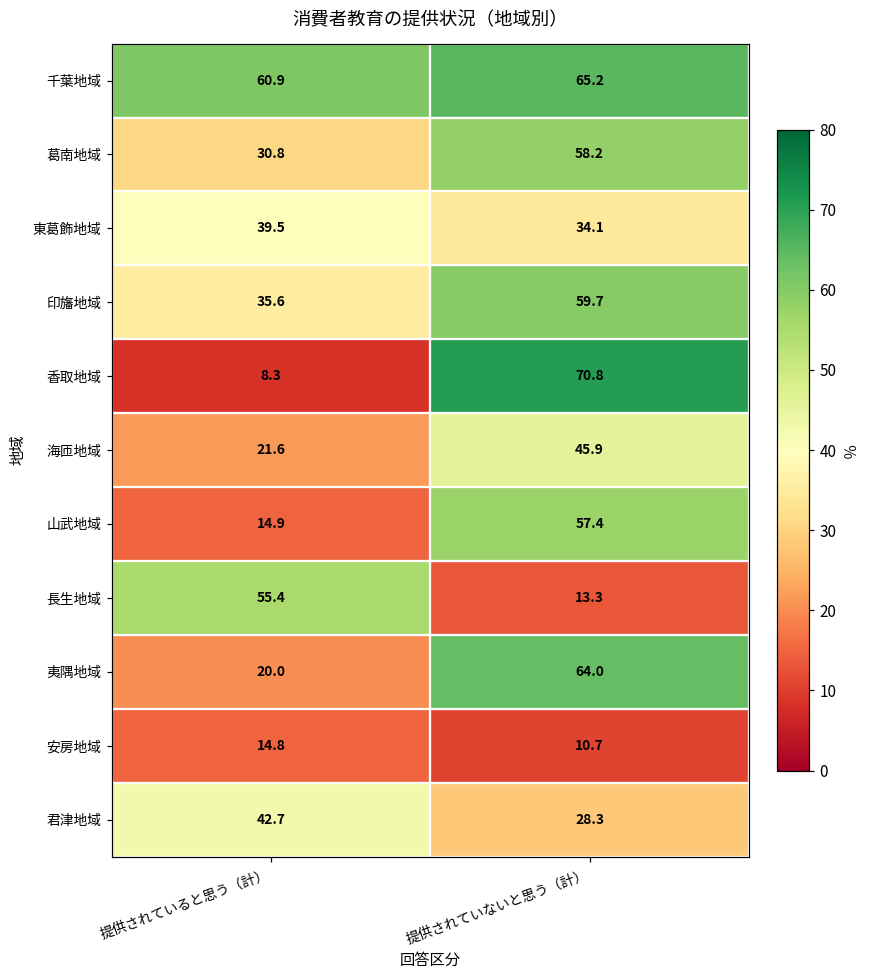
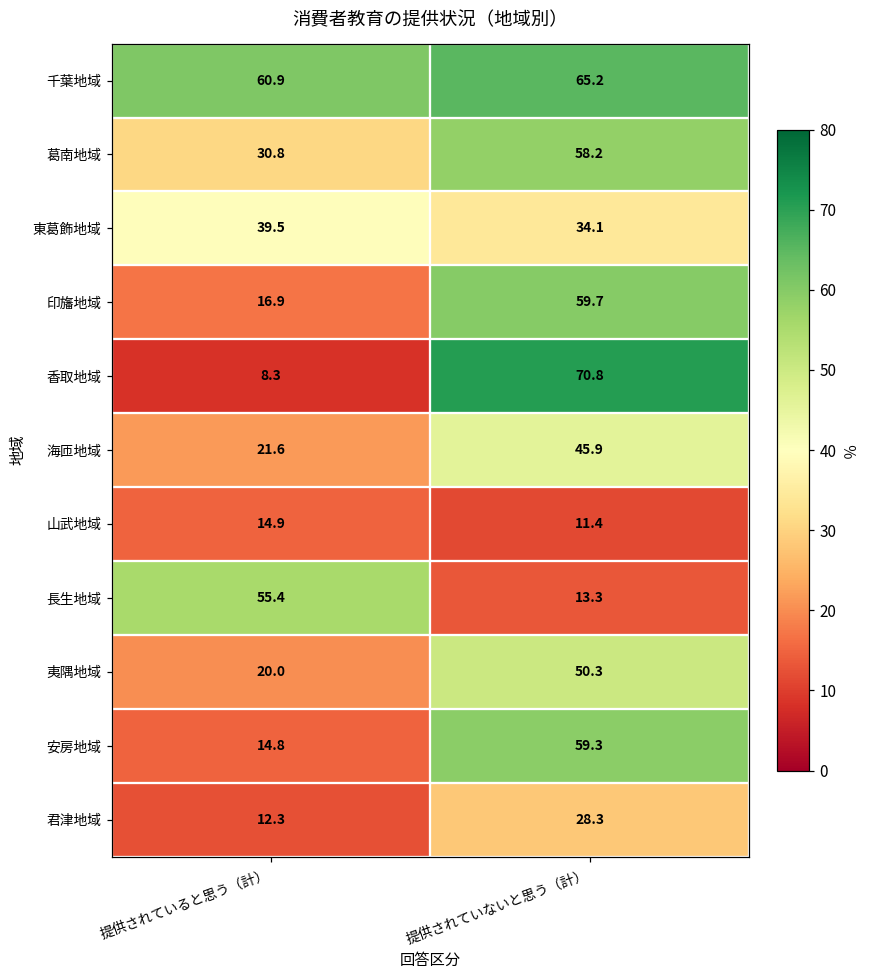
  {
    "千葉地域": {
      "提供されていると思う（計）": 60.9,
      "提供されていないと思う（計）": 65.2
    },
    "葛南地域": {
      "提供されていると思う（計）": 30.8,
      "提供されていないと思う（計）": 58.2
    },
    "東葛飾地域": {
      "提供されていると思う（計）": 39.5,
      "提供されていないと思う（計）": 34.1
    },
    "印旛地域": {
-     "提供されていると思う（計）": 35.6,
+     "提供されていると思う（計）": 16.9,
      "提供されていないと思う（計）": 59.7
    },
    "香取地域": {
      "提供されていると思う（計）": 8.3,
      "提供されていないと思う（計）": 70.8
    },
    "海匝地域": {
      "提供されていると思う（計）": 21.6,
      "提供されていないと思う（計）": 45.9
    },
    "山武地域": {
      "提供されていると思う（計）": 14.9,
-     "提供されていないと思う（計）": 57.4
+     "提供されていないと思う（計）": 11.4
    },
    "長生地域": {
      "提供されていると思う（計）": 55.4,
      "提供されていないと思う（計）": 13.3
    },
    "夷隅地域": {
      "提供されていると思う（計）": 20.0,
-     "提供されていないと思う（計）": 64.0
+     "提供されていないと思う（計）": 50.3
    },
    "安房地域": {
      "提供されていると思う（計）": 14.8,
-     "提供されていないと思う（計）": 10.7
+     "提供されていないと思う（計）": 59.3
    },
    "君津地域": {
-     "提供されていると思う（計）": 42.7,
+     "提供されていると思う（計）": 12.3,
      "提供されていないと思う（計）": 28.3
    }
  }
